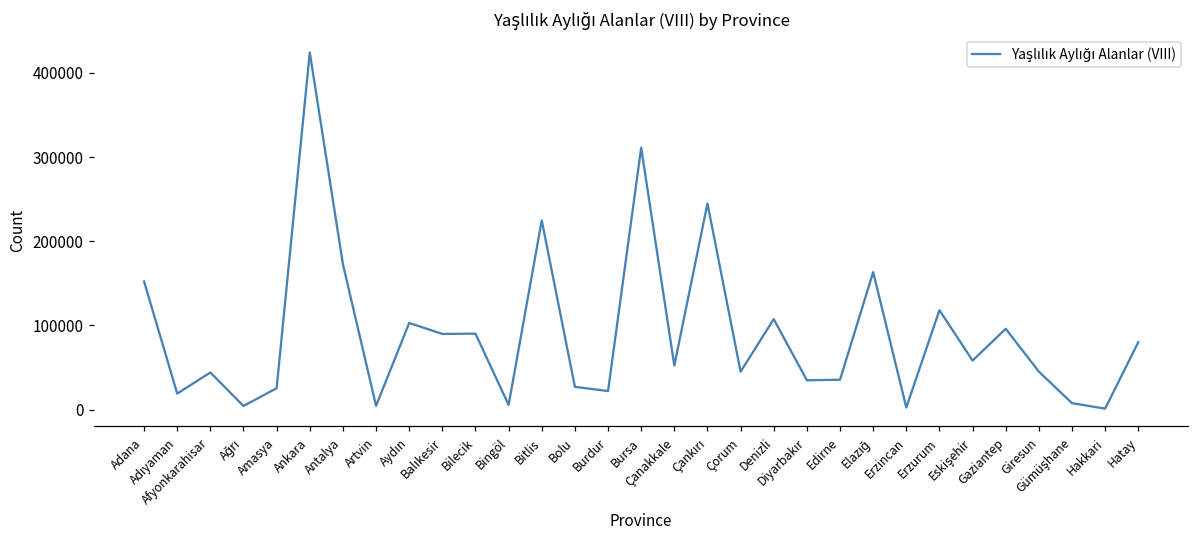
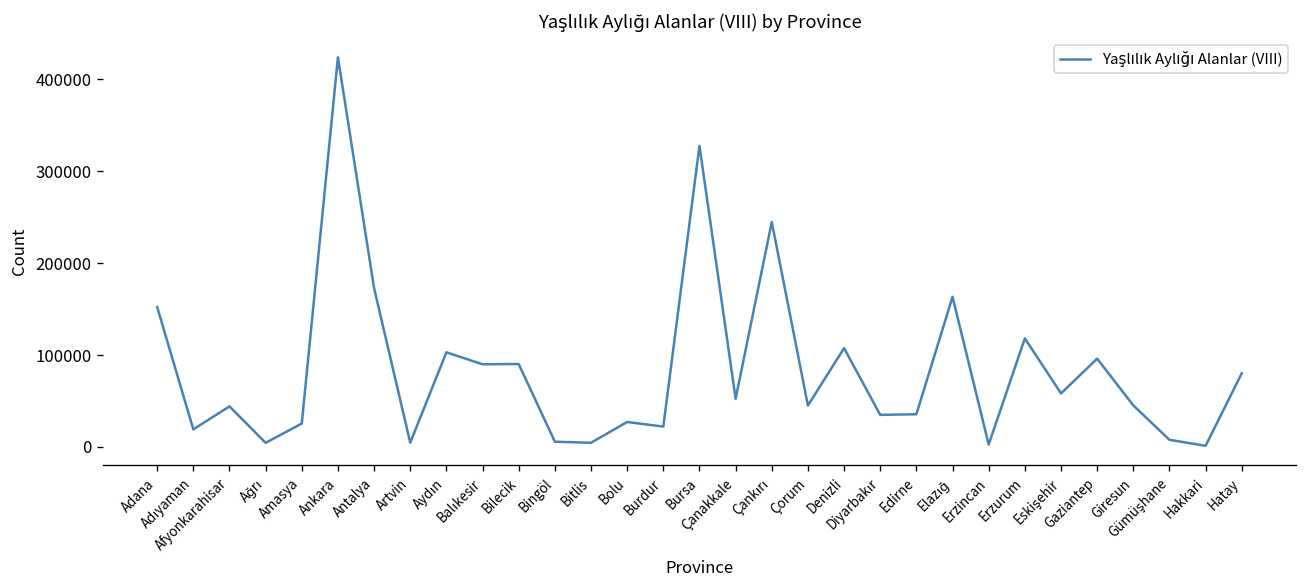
  {
    "Adana": 150000,
    "Adıyaman": 20000,
    "Afyonkarahisar": 40000,
    "Ağrı": 0,
    "Amasya": 30000,
    "Ankara": 420000,
    "Antalya": 170000,
    "Artvin": 0,
    "Aydın": 100000,
    "Balıkesir": 90000,
    "Bilecik": 90000,
    "Bingöl": 10000,
-   "Bitlis": 220000,
+   "Bitlis": 0,
    "Bolu": 30000,
    "Burdur": 20000,
-   "Bursa": 310000,
+   "Bursa": 330000,
    "Çanakkale": 50000,
    "Çankırı": 240000,
    "Çorum": 50000,
    "Denizli": 110000,
    "Diyarbakır": 30000,
    "Edirne": 40000,
    "Elazığ": 160000,
    "Erzincan": 0,
    "Erzurum": 120000,
    "Eskişehir": 60000,
    "Gaziantep": 100000,
    "Giresun": 50000,
    "Gümüşhane": 10000,
    "Hakkari": 0,
    "Hatay": 80000
  }
